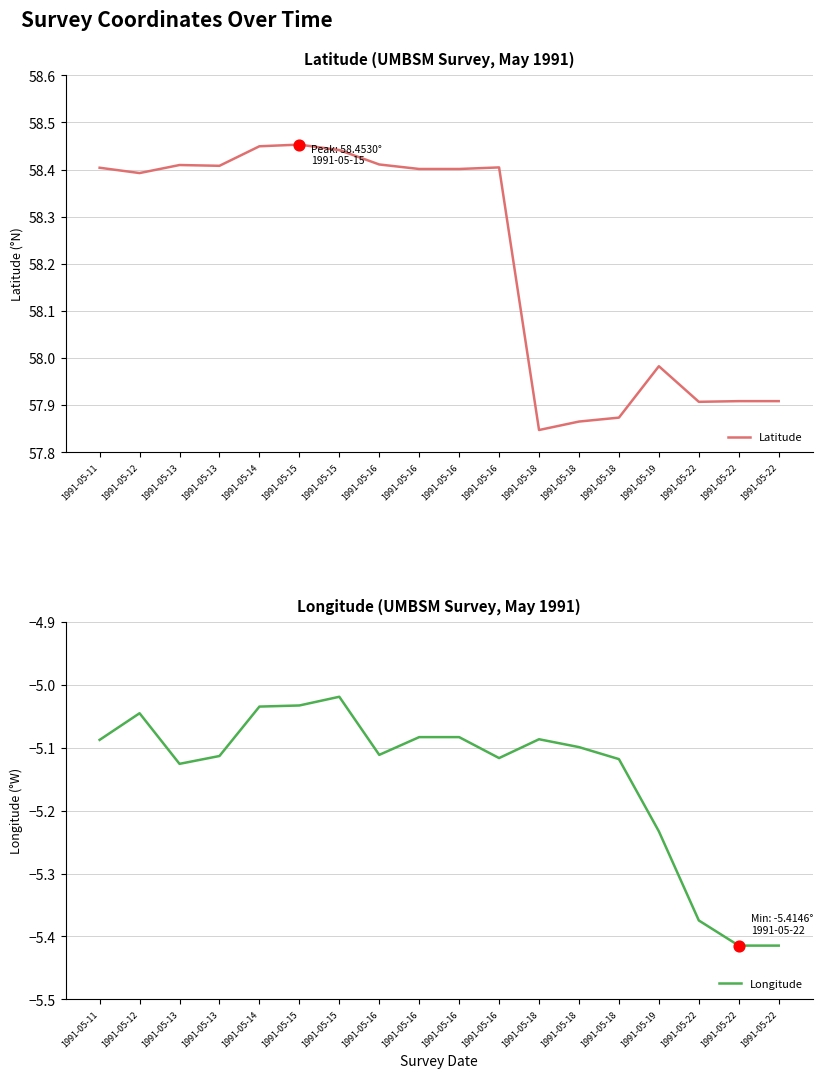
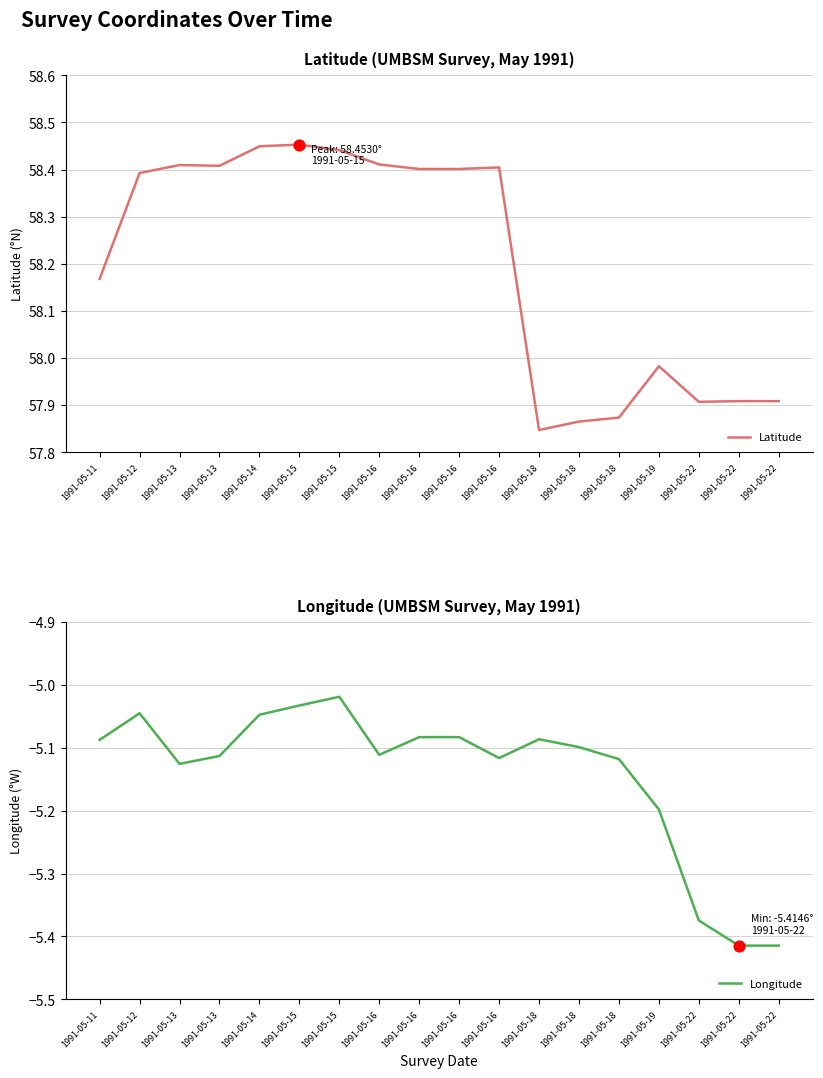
  {
    "Latitude (UMBSM Survey, May 1991)": {
      "Latitude": {
-       "1991-05-11": 58.40,
+       "1991-05-11": 58.17,
        "1991-05-12": 58.39,
        "1991-05-14": 58.45,
        "1991-05-19": 57.98
      }
    },
    "Longitude (UMBSM Survey, May 1991)": {
      "Longitude": {
        "1991-05-11": -5.09,
        "1991-05-12": -5.04,
-       "1991-05-14": -5.03,
-       "1991-05-19": -5.23
+       "1991-05-14": -5.05,
+       "1991-05-19": -5.20
      }
    }
  }
